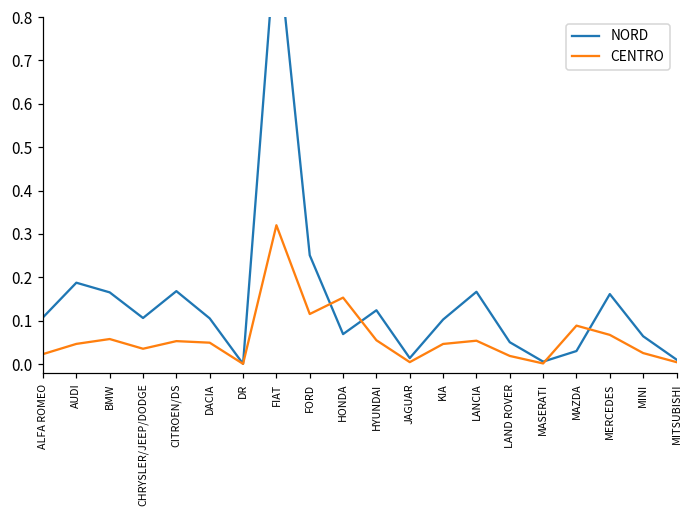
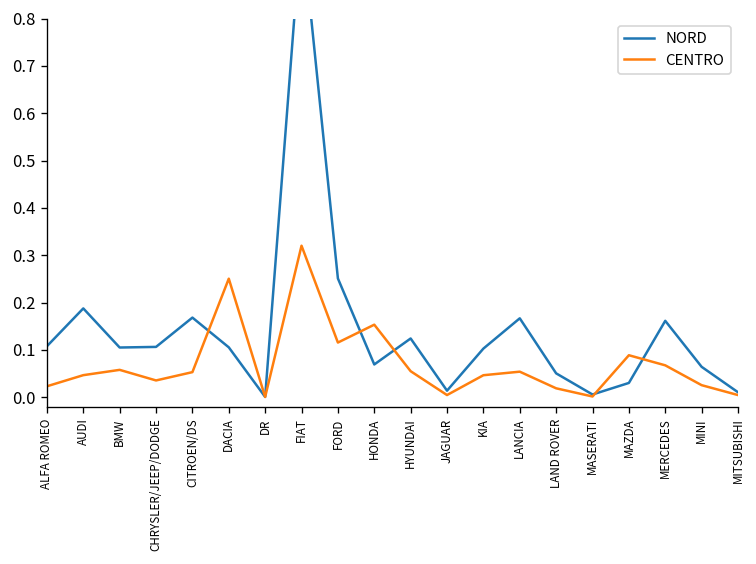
  {
    "NORD": {
      "ALFA ROMEO": 0.11,
      "AUDI": 0.19,
-     "BMW": 0.17,
+     "BMW": 0.11,
      "CHRYSLER/JEEP/DODGE": 0.11,
      "CITROEN/DS": 0.17,
      "DACIA": 0.11,
      "FORD": 0.25,
      "HONDA": 0.07,
      "HYUNDAI": 0.12,
      "JAGUAR": 0.01,
      "KIA": 0.10,
      "LANCIA": 0.17,
      "LAND ROVER": 0.05,
      "MAZDA": 0.03,
      "MERCEDES": 0.16,
      "MINI": 0.06
    },
    "CENTRO": {
      "ALFA ROMEO": 0.02,
      "AUDI": 0.05,
      "BMW": 0.06,
      "CHRYSLER/JEEP/DODGE": 0.04,
      "CITROEN/DS": 0.05,
-     "DACIA": 0.05,
+     "DACIA": 0.25,
      "FIAT": 0.32,
      "FORD": 0.12,
      "HONDA": 0.15,
      "HYUNDAI": 0.05,
      "JAGUAR": 0.00,
      "KIA": 0.05,
      "LANCIA": 0.05,
      "LAND ROVER": 0.02,
      "MAZDA": 0.09,
      "MERCEDES": 0.07,
      "MINI": 0.03
    }
  }
